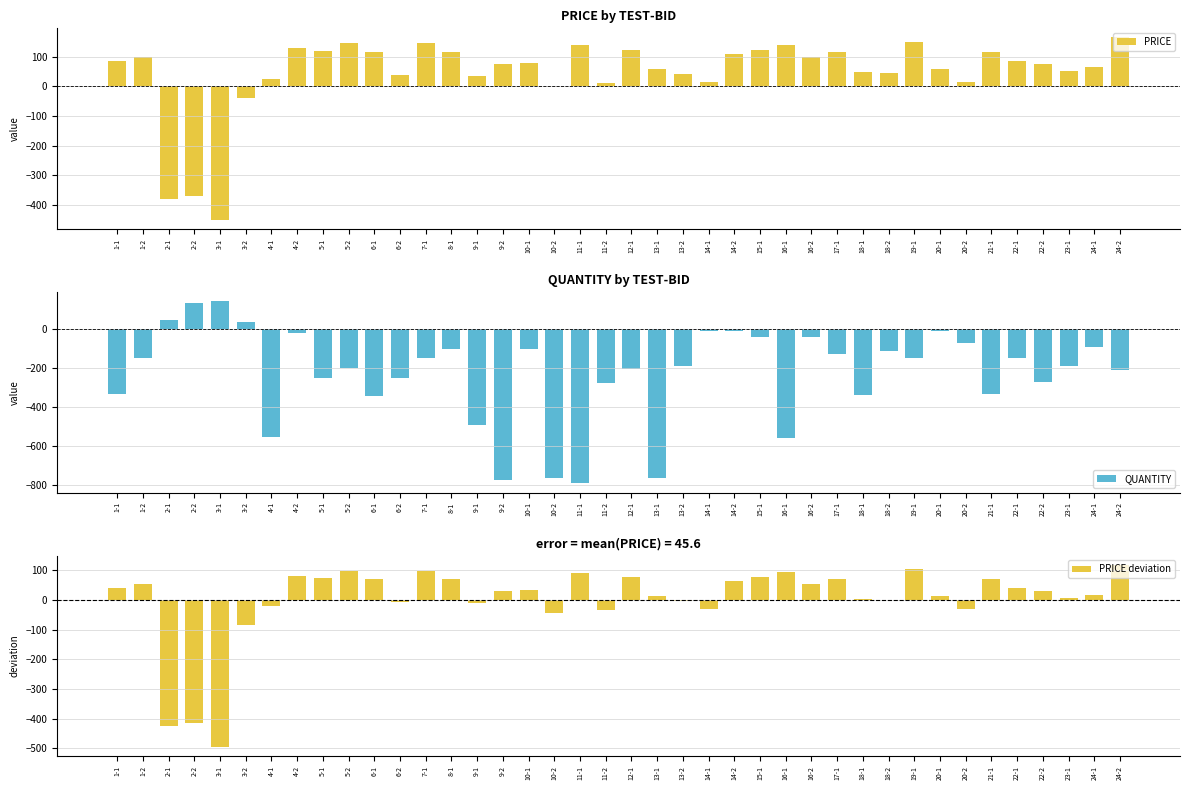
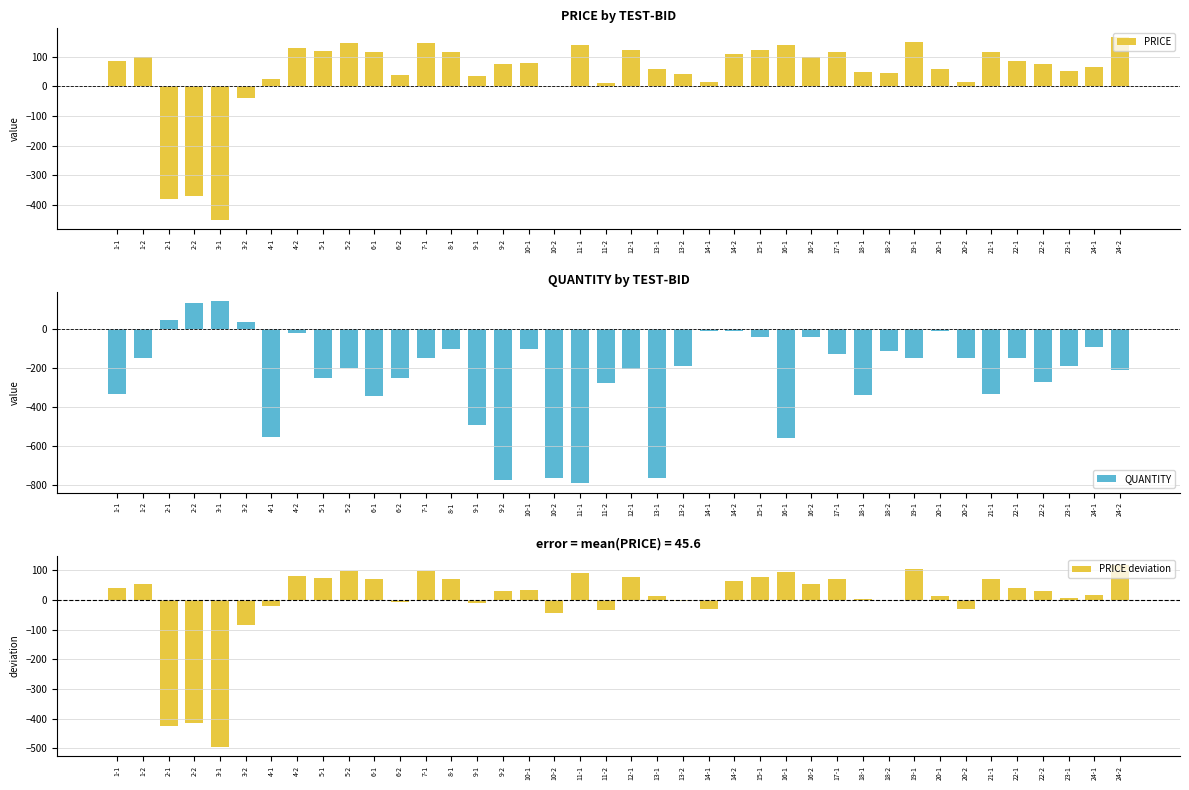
  {
    "PRICE by TEST-BID": {
      "1-1": 90,
      "1-2": 100,
      "2-1": -380,
      "2-2": -370,
      "3-1": -450,
      "3-2": -40,
      "4-1": 20,
      "4-2": 130,
      "5-1": 120,
      "5-2": 150,
      "6-1": 120,
      "6-2": 40,
      "7-1": 150,
      "8-1": 120,
      "9-1": 40,
      "9-2": 80,
      "10-1": 80,
      "11-1": 140,
      "11-2": 10,
      "12-1": 120,
      "13-1": 60,
      "13-2": 40,
      "14-1": 20,
      "14-2": 110,
      "15-1": 120,
      "16-1": 140,
      "16-2": 100,
      "17-1": 120,
      "18-1": 50,
      "18-2": 50,
      "19-1": 150,
      "20-1": 60,
      "20-2": 20,
      "21-1": 120,
      "22-1": 90,
      "22-2": 80,
      "23-1": 50,
      "24-1": 60
    },
    "QUANTITY by TEST-BID": {
      "1-1": -330,
      "1-2": -150,
      "2-1": 50,
      "2-2": 130,
      "3-1": 140,
      "3-2": 40,
      "4-1": -550,
      "4-2": -20,
      "5-1": -250,
      "5-2": -200,
      "6-1": -340,
      "6-2": -250,
      "7-1": -150,
      "8-1": -100,
      "9-1": -490,
      "9-2": -770,
      "10-1": -100,
      "10-2": -760,
      "11-1": -790,
      "11-2": -280,
      "12-1": -200,
      "13-1": -760,
      "13-2": -190,
      "15-1": -40,
      "16-1": -560,
      "16-2": -40,
      "17-1": -130,
      "18-1": -340,
      "18-2": -110,
      "19-1": -150,
-     "20-2": -70,
+     "20-2": -150,
      "21-1": -330,
      "22-1": -150,
      "22-2": -270,
      "23-1": -190,
      "24-1": -90,
      "24-2": -210
    },
    "error = mean(PRICE) = 45.6": {
      "1-1": 40,
      "1-2": 50,
      "2-1": -430,
      "2-2": -420,
      "3-1": -500,
      "3-2": -90,
      "4-1": -20,
      "4-2": 80,
      "5-1": 70,
      "5-2": 100,
      "6-1": 70,
      "7-1": 100,
      "8-1": 70,
      "9-1": -10,
      "9-2": 30,
      "10-1": 30,
      "10-2": -40,
      "11-1": 90,
      "11-2": -30,
      "12-1": 80,
      "13-1": 10,
      "14-1": -30,
      "14-2": 60,
      "15-1": 80,
      "16-1": 90,
      "16-2": 50,
      "17-1": 70,
      "19-1": 100,
      "20-1": 10,
      "20-2": -30,
      "21-1": 70,
      "22-1": 40,
      "22-2": 30,
      "24-1": 20
    }
  }
